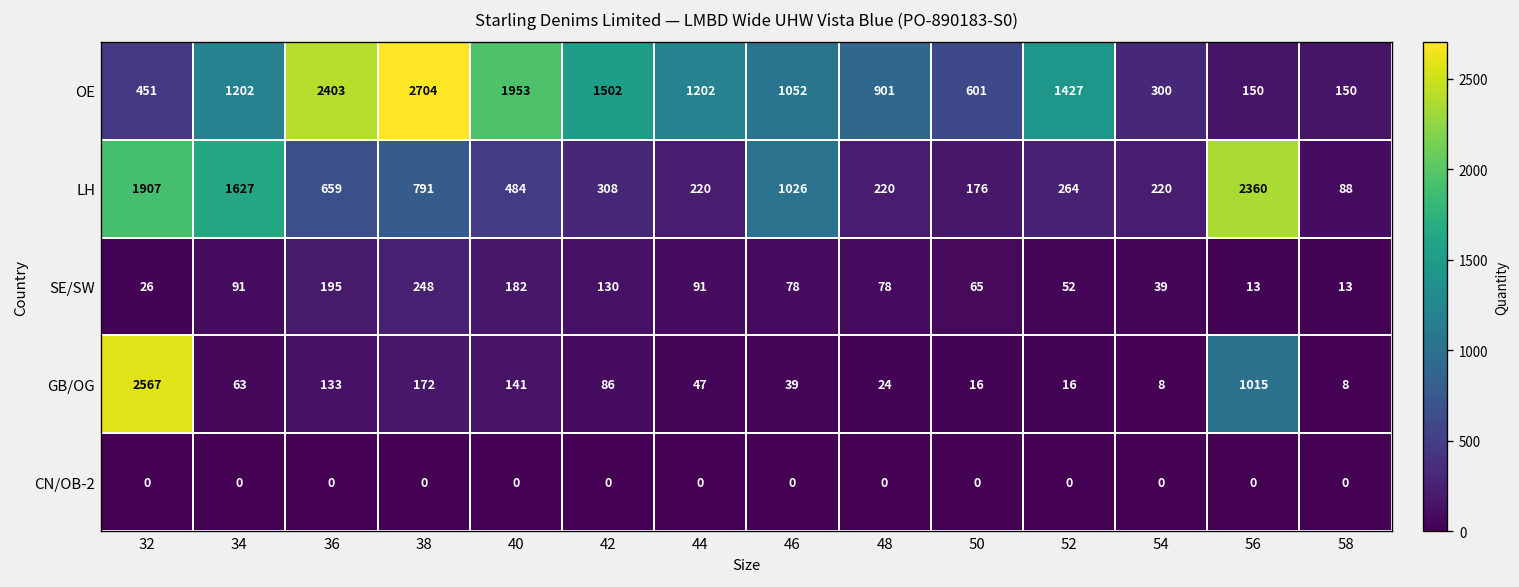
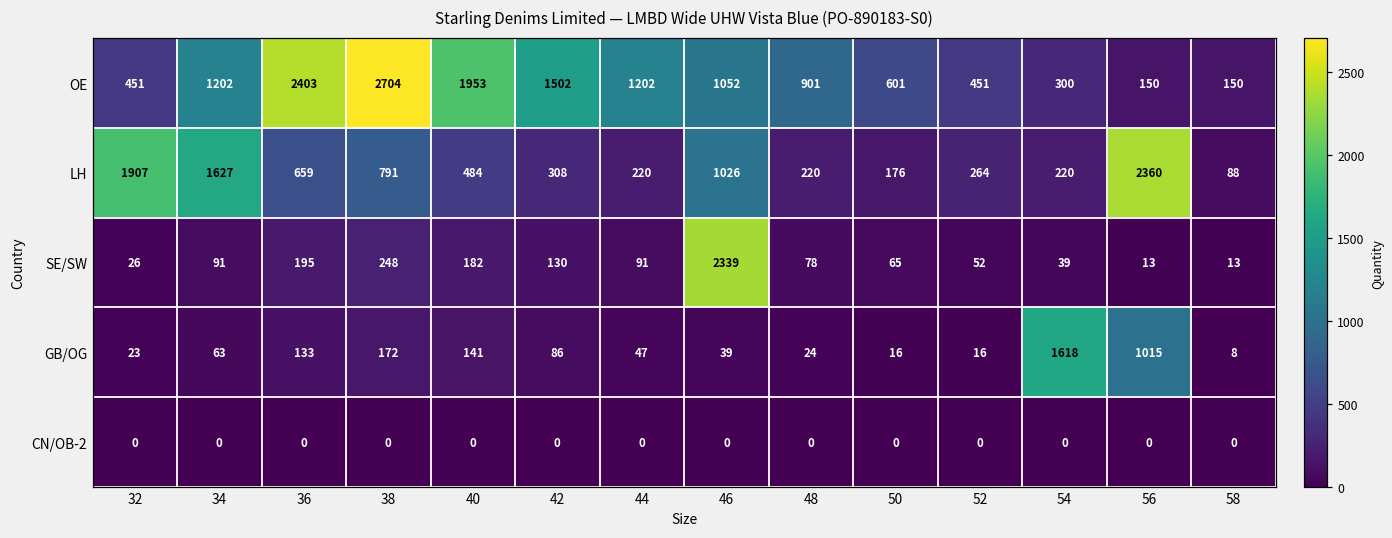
  {
    "OE": {
      "32": 451,
      "34": 1202,
      "36": 2403,
      "38": 2704,
      "40": 1953,
      "42": 1502,
      "44": 1202,
      "46": 1052,
      "48": 901,
      "50": 601,
-     "52": 1427,
+     "52": 451,
      "54": 300,
      "56": 150,
      "58": 150
    },
    "LH": {
      "32": 1907,
      "34": 1627,
      "36": 659,
      "38": 791,
      "40": 484,
      "42": 308,
      "44": 220,
      "46": 1026,
      "48": 220,
      "50": 176,
      "52": 264,
      "54": 220,
      "56": 2360,
      "58": 88
    },
    "SE/SW": {
      "32": 26,
      "34": 91,
      "36": 195,
      "38": 248,
      "40": 182,
      "42": 130,
      "44": 91,
-     "46": 78,
+     "46": 2339,
      "48": 78,
      "50": 65,
      "52": 52,
      "54": 39,
      "56": 13,
      "58": 13
    },
    "GB/OG": {
-     "32": 2567,
+     "32": 23,
      "34": 63,
      "36": 133,
      "38": 172,
      "40": 141,
      "42": 86,
      "44": 47,
      "46": 39,
      "48": 24,
      "50": 16,
      "52": 16,
-     "54": 8,
+     "54": 1618,
      "56": 1015,
      "58": 8
    },
    "CN/OB-2": {
      "32": 0,
      "34": 0,
      "36": 0,
      "38": 0,
      "40": 0,
      "42": 0,
      "44": 0,
      "46": 0,
      "48": 0,
      "50": 0,
      "52": 0,
      "54": 0,
      "56": 0,
      "58": 0
    }
  }
